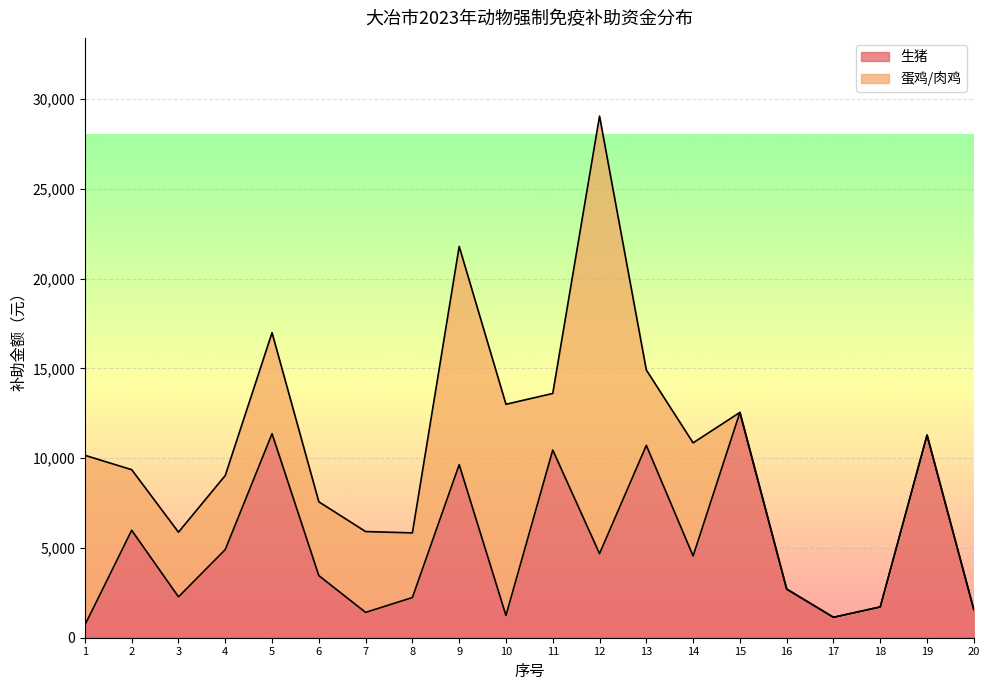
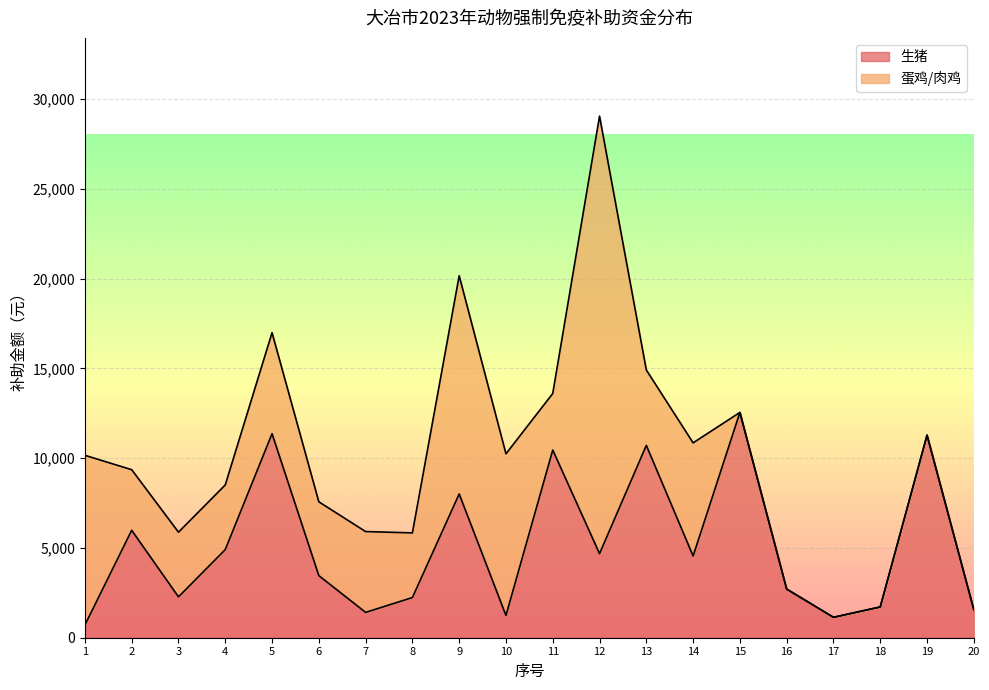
  {
    "生猪": {
      "1": "700",
      "2": "6,000",
      "3": "2,300",
      "4": "4,900",
      "5": "11,400",
      "6": "3,500",
      "7": "1,400",
      "8": "2,200",
-     "9": "9,600",
+     "9": "8,000",
      "10": "1,200",
      "11": "10,500",
      "12": "4,700",
      "13": "10,700",
      "14": "4,600"
    },
    "蛋鸡/肉鸡": {
      "1": "9,500",
      "2": "3,400",
      "3": "3,600",
-     "4": "4,100",
+     "4": "3,600",
      "5": "5,600",
      "6": "4,100",
      "7": "4,500",
      "8": "3,600",
      "9": "12,200",
-     "10": "11,800",
+     "10": "9,000",
      "11": "3,200",
      "12": "24,400",
      "13": "4,200",
      "14": "6,300"
    }
  }
